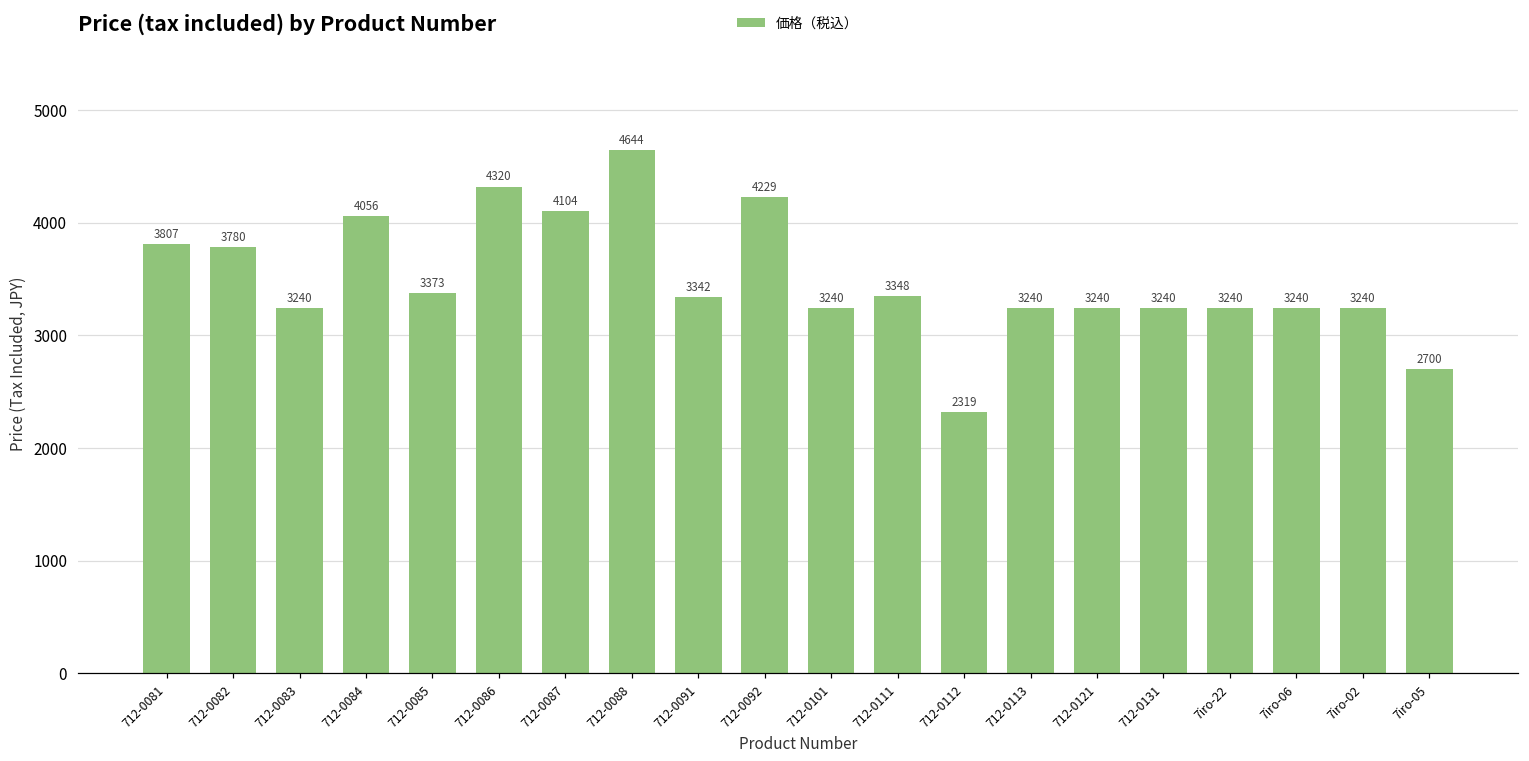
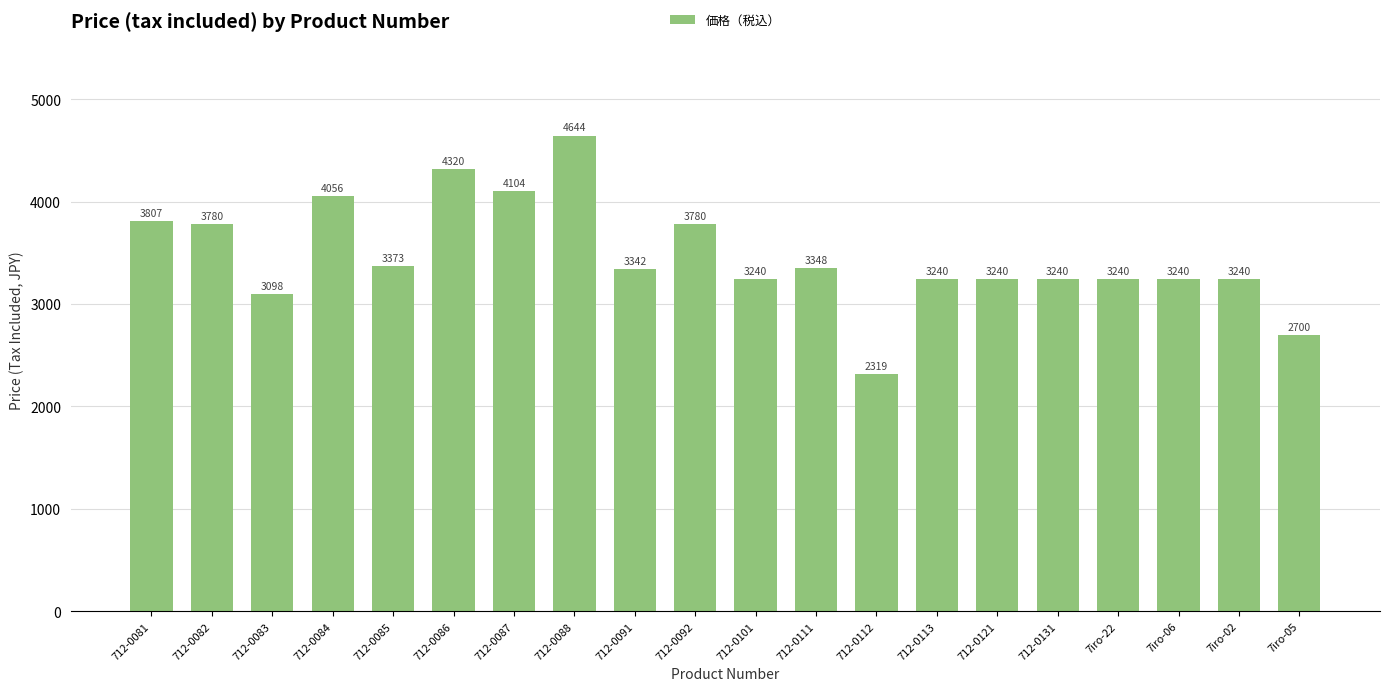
  {
    "712-0081": 3807,
    "712-0082": 3780,
-   "712-0083": 3240,
+   "712-0083": 3098,
    "712-0084": 4056,
    "712-0085": 3373,
    "712-0086": 4320,
    "712-0087": 4104,
    "712-0088": 4644,
    "712-0091": 3342,
-   "712-0092": 4229,
+   "712-0092": 3780,
    "712-0101": 3240,
    "712-0111": 3348,
    "712-0112": 2319,
    "712-0113": 3240,
    "712-0121": 3240,
    "712-0131": 3240,
    "7iro-22": 3240,
    "7iro-06": 3240,
    "7iro-02": 3240,
    "7iro-05": 2700
  }
